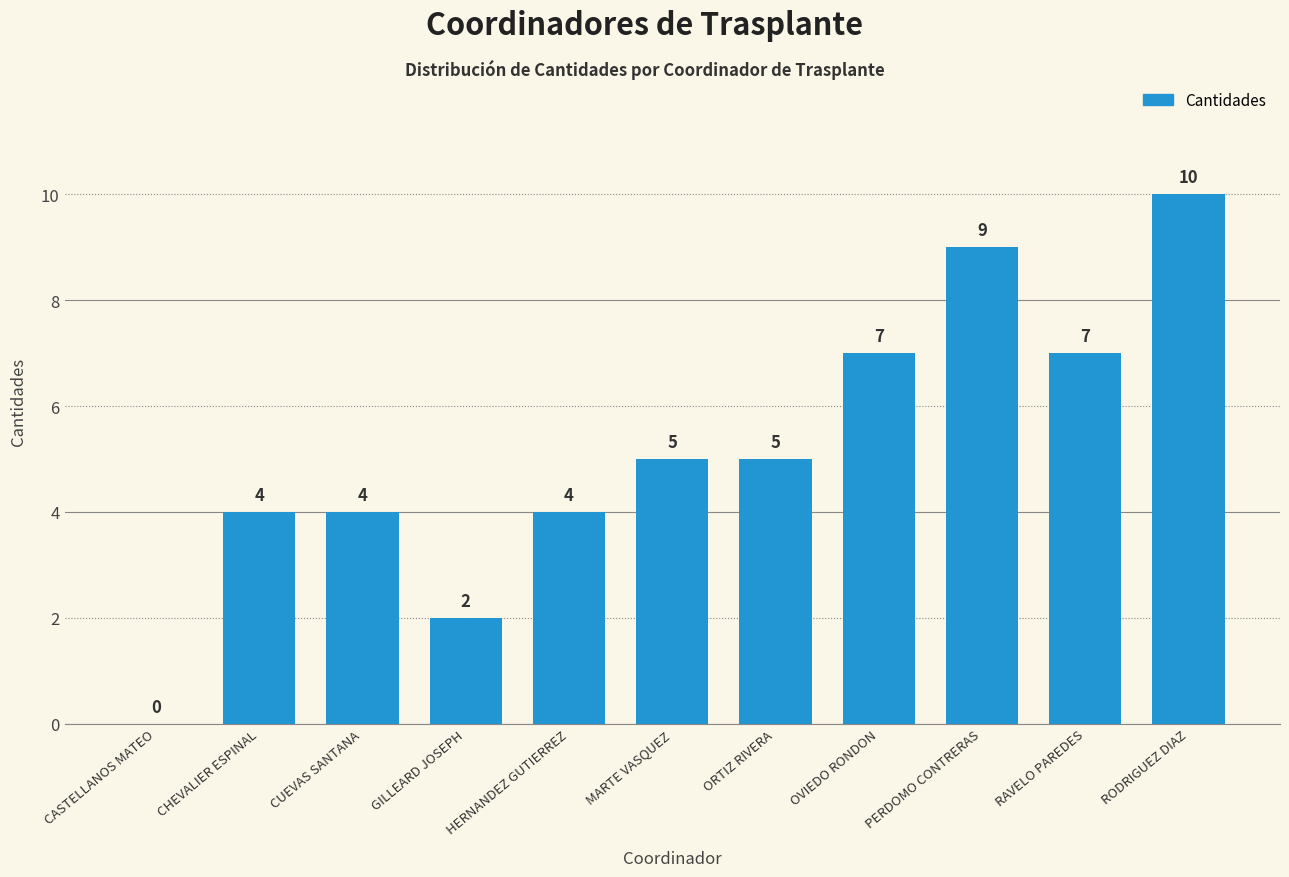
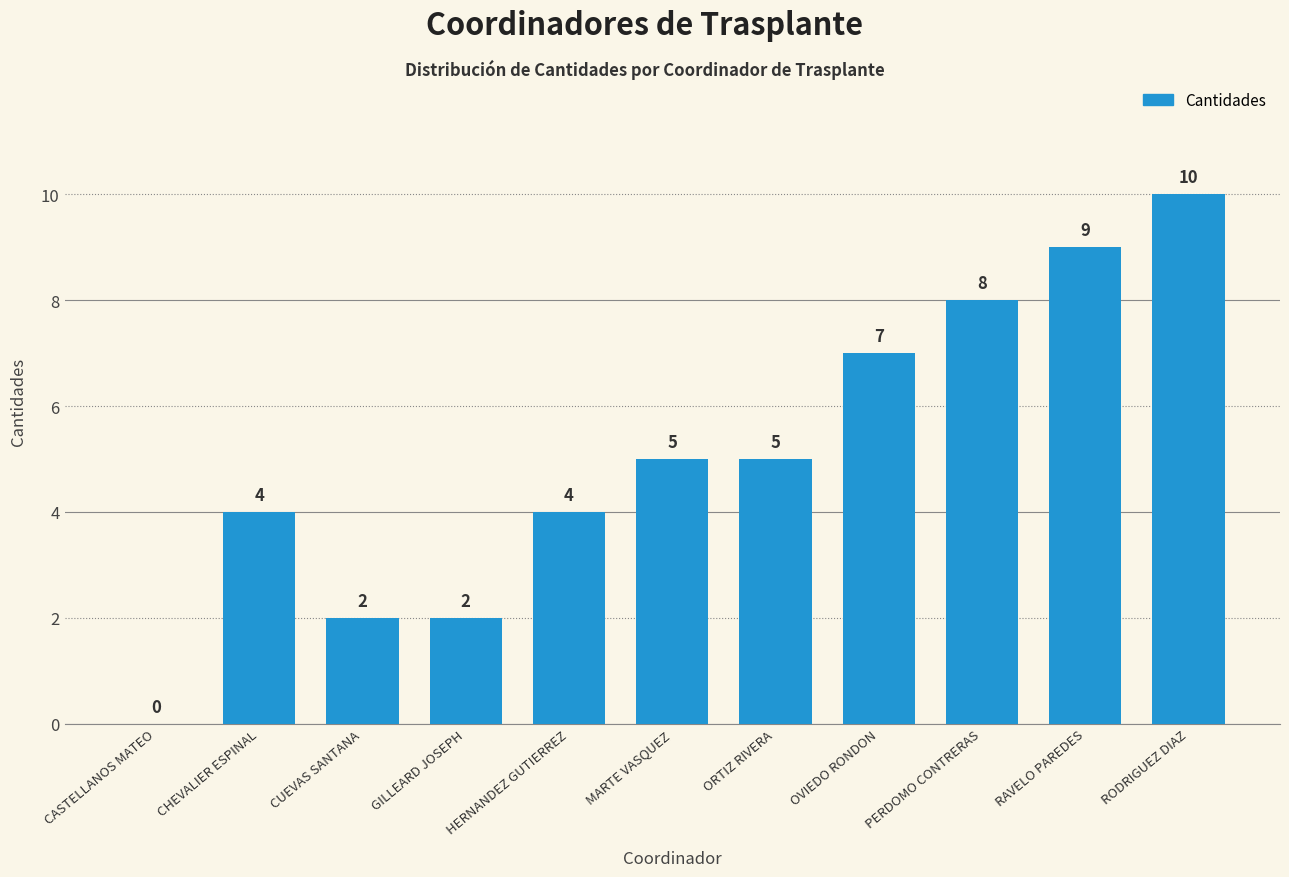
  {
    "CASTELLANOS MATEO": 0,
    "CHEVALIER ESPINAL": 4,
-   "CUEVAS SANTANA": 4,
+   "CUEVAS SANTANA": 2,
    "GILLEARD JOSEPH": 2,
    "HERNANDEZ GUTIERREZ": 4,
    "MARTE VASQUEZ": 5,
    "ORTIZ RIVERA": 5,
    "OVIEDO RONDON": 7,
-   "PERDOMO CONTRERAS": 9,
-   "RAVELO PAREDES": 7,
+   "PERDOMO CONTRERAS": 8,
+   "RAVELO PAREDES": 9,
    "RODRIGUEZ DIAZ": 10
  }
